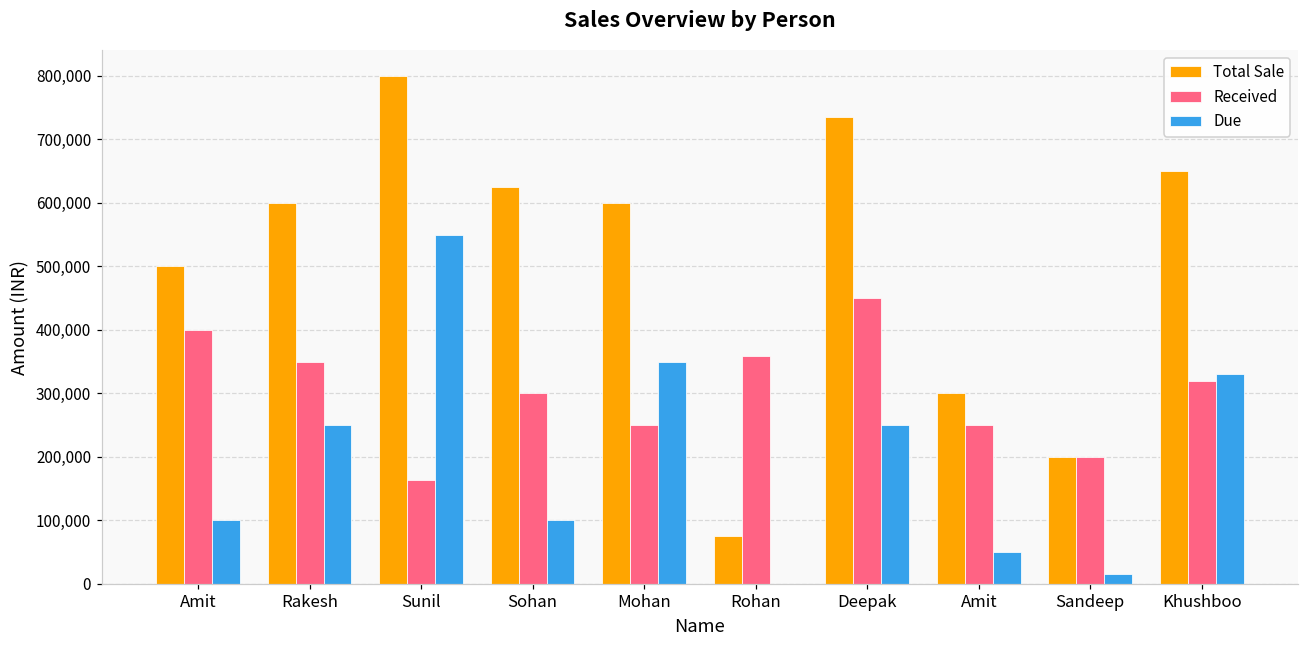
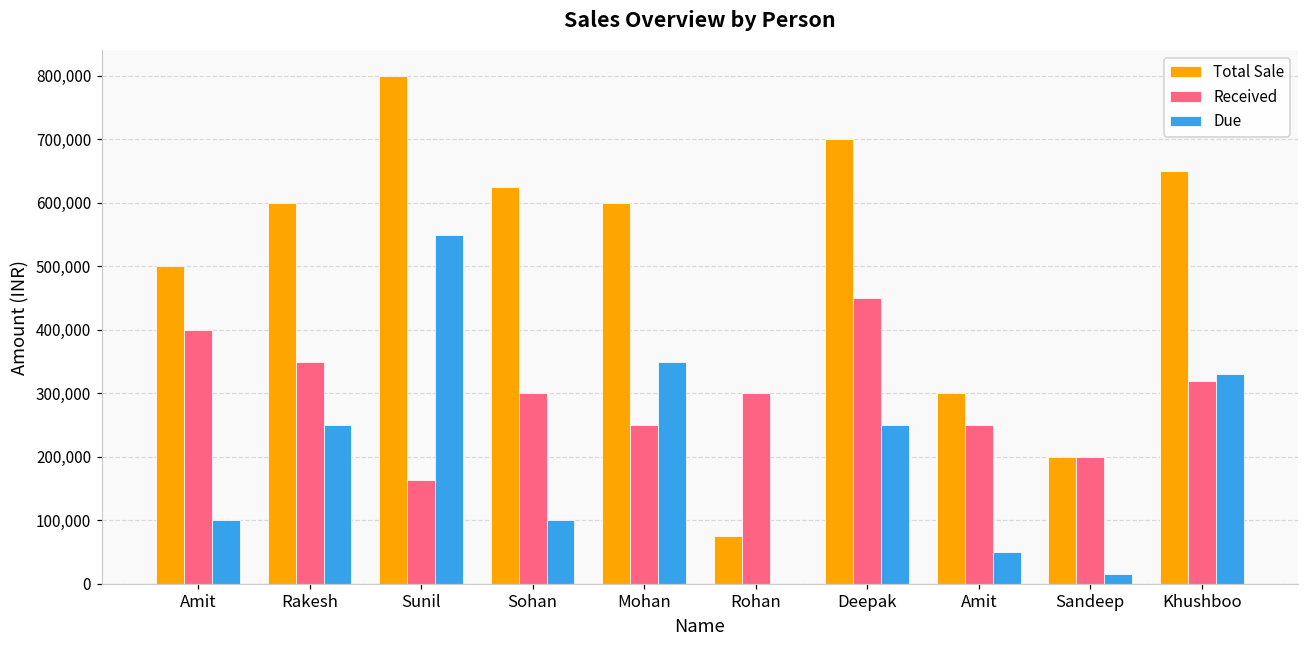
  {
    "Total Sale": {
      "Rakesh": "600,000",
      "Sunil": "800,000",
      "Sohan": "620,000",
      "Mohan": "600,000",
      "Rohan": "70,000",
-     "Deepak": "730,000",
+     "Deepak": "700,000",
      "Sandeep": "200,000",
      "Khushboo": "650,000"
    },
    "Received": {
      "Rakesh": "350,000",
      "Sunil": "160,000",
      "Sohan": "300,000",
      "Mohan": "250,000",
-     "Rohan": "360,000",
+     "Rohan": "300,000",
      "Deepak": "450,000",
      "Sandeep": "200,000",
      "Khushboo": "320,000"
    },
    "Due": {
      "Rakesh": "250,000",
      "Sunil": "550,000",
      "Sohan": "100,000",
      "Mohan": "350,000",
      "Rohan": "0",
      "Deepak": "250,000",
      "Sandeep": "10,000",
      "Khushboo": "330,000"
    }
  }
